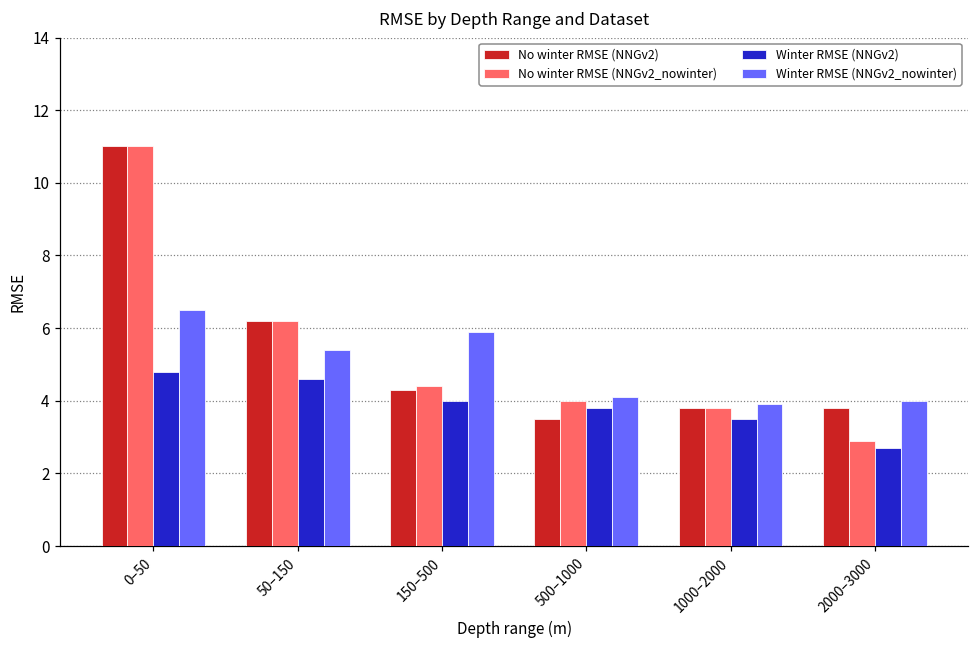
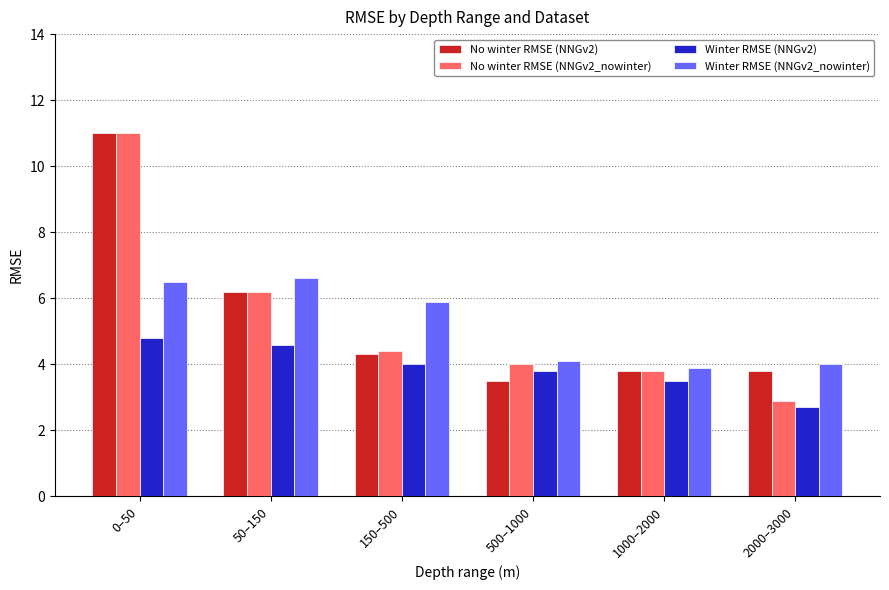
  {
    "No winter RMSE (NNGv2)": {
      "0–50": 11.0,
      "50–150": 6.2,
      "150–500": 4.3,
      "500–1000": 3.5,
      "1000–2000": 3.8,
      "2000–3000": 3.8
    },
    "No winter RMSE (NNGv2_nowinter)": {
      "0–50": 11.0,
      "50–150": 6.2,
      "150–500": 4.4,
      "500–1000": 4.0,
      "1000–2000": 3.8,
      "2000–3000": 2.9
    },
    "Winter RMSE (NNGv2)": {
      "0–50": 4.8,
      "50–150": 4.6,
      "150–500": 4.0,
      "500–1000": 3.8,
      "1000–2000": 3.5,
      "2000–3000": 2.7
    },
    "Winter RMSE (NNGv2_nowinter)": {
      "0–50": 6.5,
-     "50–150": 5.4,
+     "50–150": 6.6,
      "150–500": 5.9,
      "500–1000": 4.1,
      "1000–2000": 3.9,
      "2000–3000": 4.0
    }
  }
